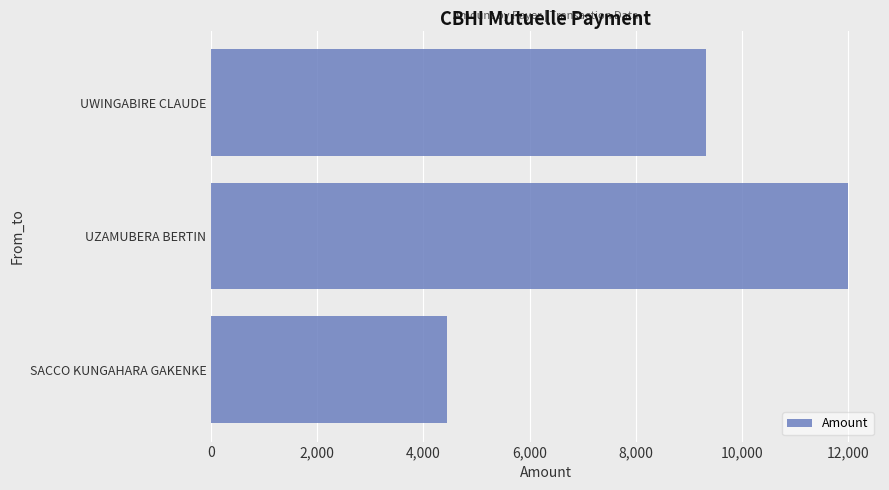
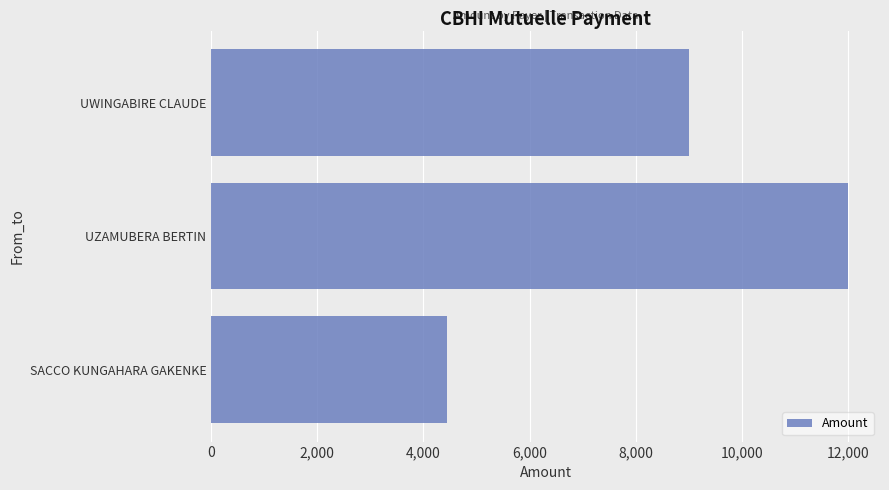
  {
-   "UWINGABIRE CLAUDE": "9,300",
+   "UWINGABIRE CLAUDE": "9,000",
    "UZAMUBERA BERTIN": "12,000",
    "SACCO KUNGAHARA GAKENKE": "4,400"
  }
